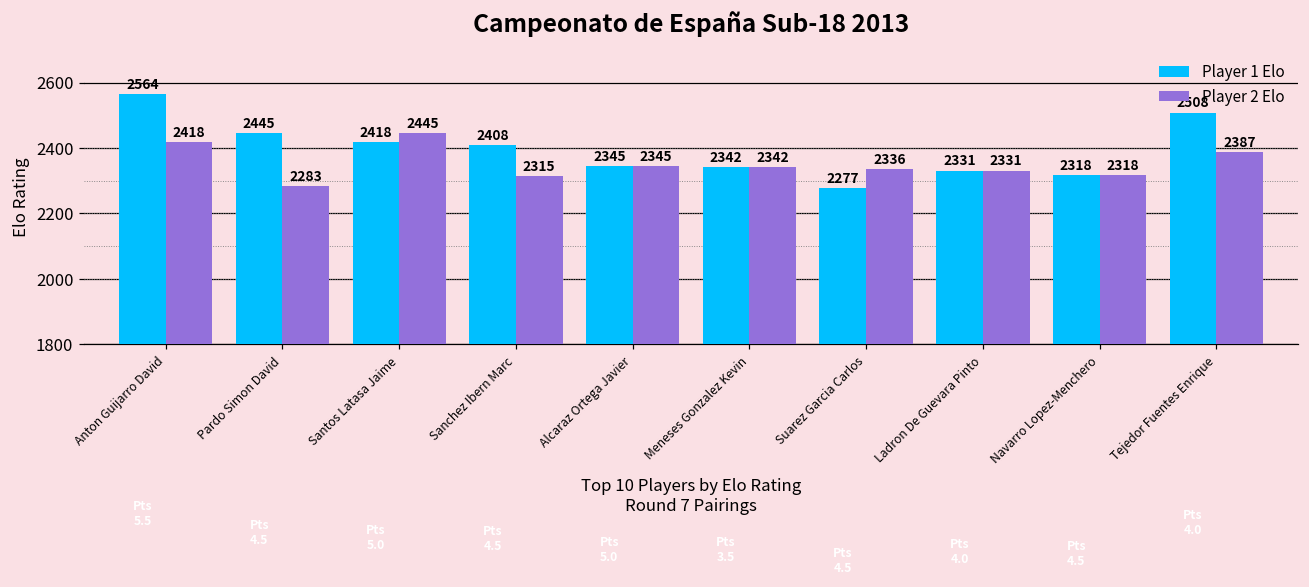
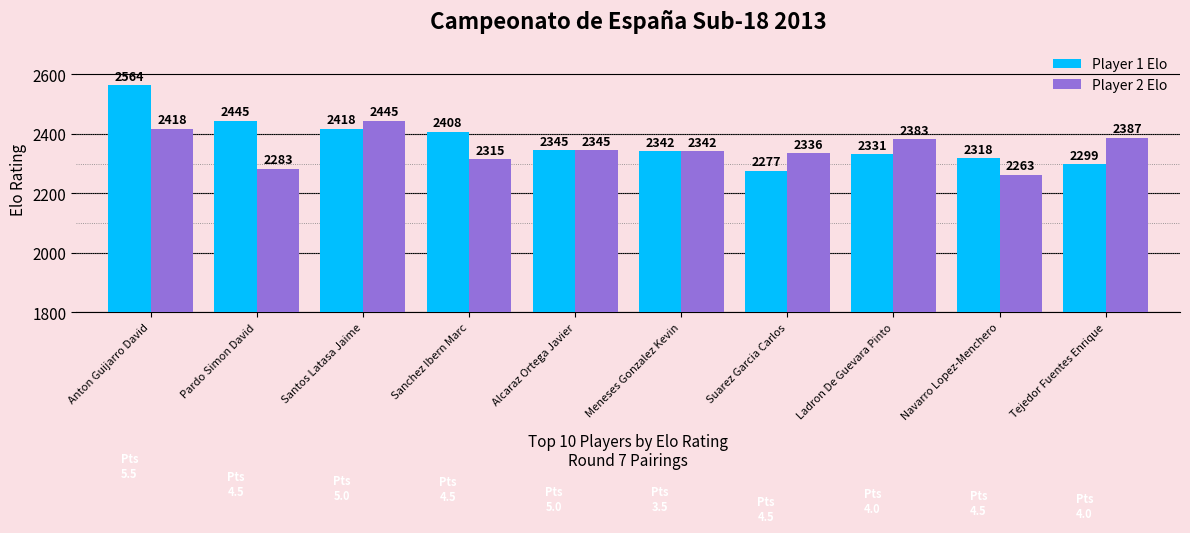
  {
    "Player 1 Elo": {
      "Anton Guijarro David": 2564,
      "Pardo Simon David": 2445,
      "Santos Latasa Jaime": 2418,
      "Sanchez Ibern Marc": 2408,
      "Alcaraz Ortega Javier": 2345,
      "Meneses Gonzalez Kevin": 2342,
      "Suarez Garcia Carlos": 2277,
      "Ladron De Guevara Pinto": 2331,
      "Navarro Lopez-Menchero": 2318,
-     "Tejedor Fuentes Enrique": 2508
+     "Tejedor Fuentes Enrique": 2299
    },
    "Player 2 Elo": {
      "Anton Guijarro David": 2418,
      "Pardo Simon David": 2283,
      "Santos Latasa Jaime": 2445,
      "Sanchez Ibern Marc": 2315,
      "Alcaraz Ortega Javier": 2345,
      "Meneses Gonzalez Kevin": 2342,
      "Suarez Garcia Carlos": 2336,
-     "Ladron De Guevara Pinto": 2331,
-     "Navarro Lopez-Menchero": 2318,
+     "Ladron De Guevara Pinto": 2383,
+     "Navarro Lopez-Menchero": 2263,
      "Tejedor Fuentes Enrique": 2387
    }
  }
